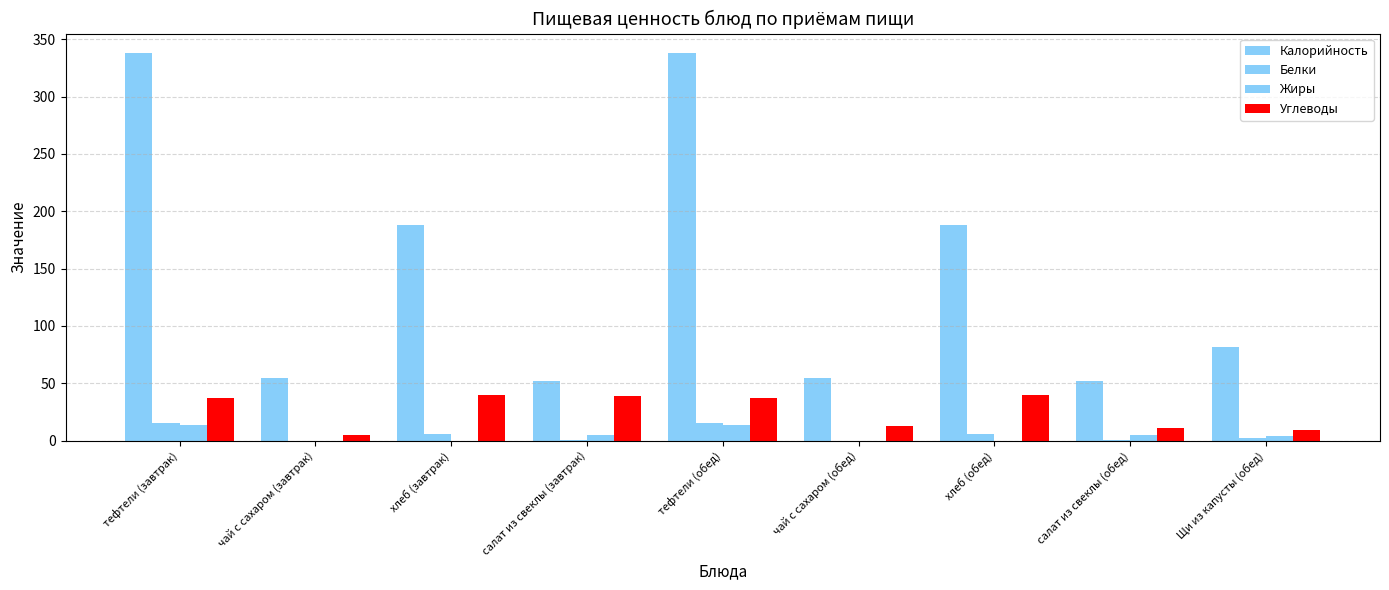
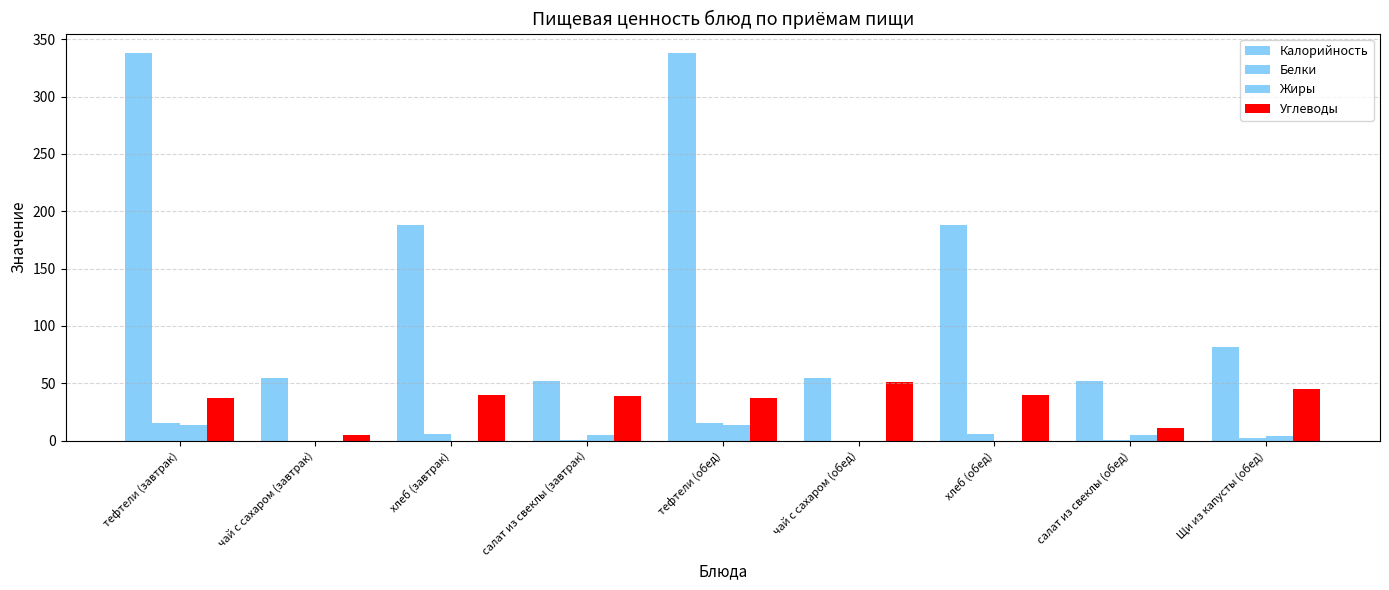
  {
    "Углеводы": {
      "тефтели (завтрак)": 37,
      "чай с сахаром (завтрак)": 5,
      "хлеб (завтрак)": 40,
      "салат из свеклы (завтрак)": 39,
      "тефтели (обед)": 37,
-     "чай с сахаром (обед)": 13,
+     "чай с сахаром (обед)": 51,
      "хлеб (обед)": 40,
      "салат из свеклы (обед)": 11,
-     "Щи из капусты (обед)": 9
+     "Щи из капусты (обед)": 45
    }
  }
